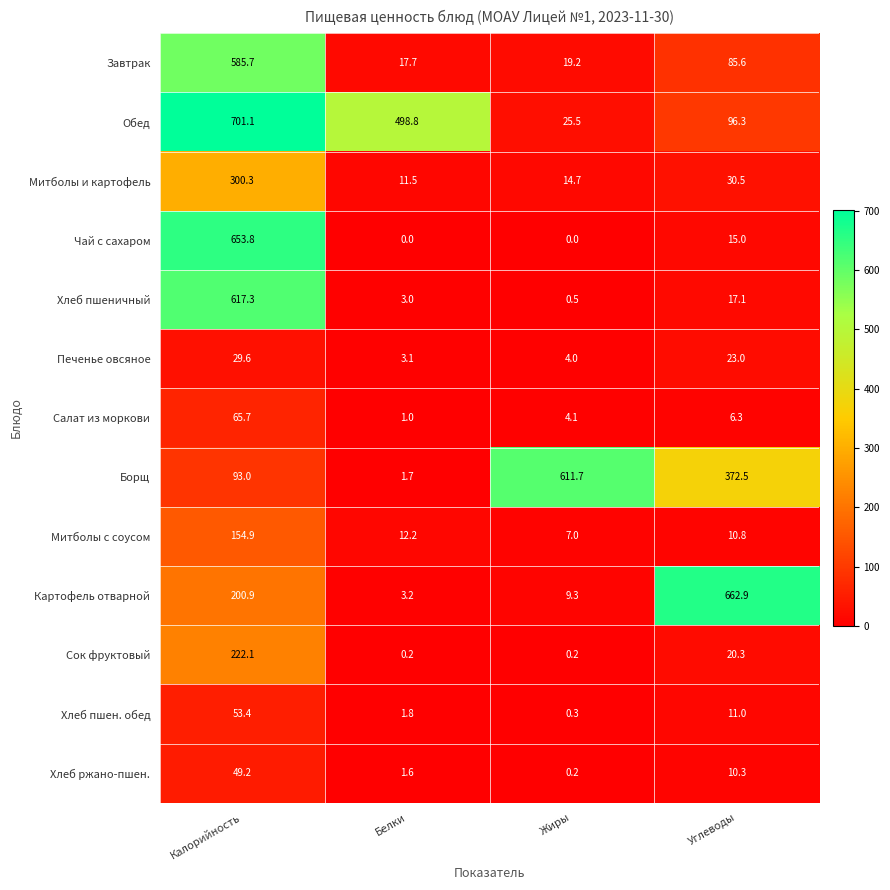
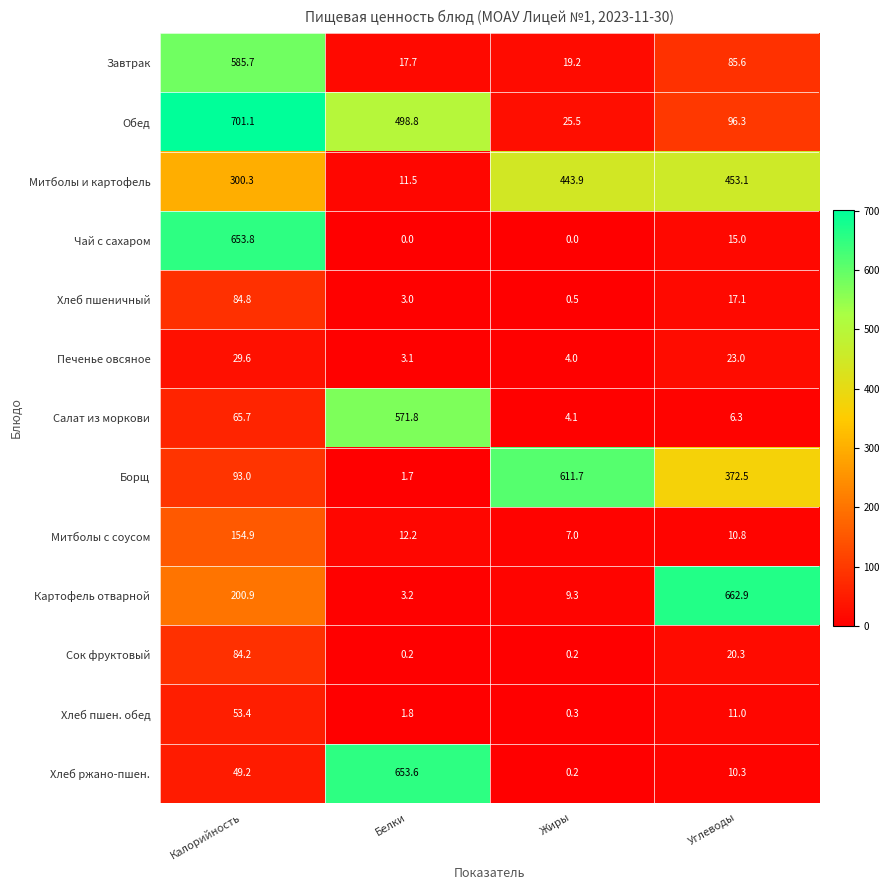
  {
    "Завтрак": {
      "Калорийность": 585.7,
      "Белки": 17.7,
      "Жиры": 19.2,
      "Углеводы": 85.6
    },
    "Обед": {
      "Калорийность": 701.1,
      "Белки": 498.8,
      "Жиры": 25.5,
      "Углеводы": 96.3
    },
    "Митболы и картофель": {
      "Калорийность": 300.3,
      "Белки": 11.5,
-     "Жиры": 14.7,
-     "Углеводы": 30.5
+     "Жиры": 443.9,
+     "Углеводы": 453.1
    },
    "Чай с сахаром": {
      "Калорийность": 653.8,
      "Белки": 0.0,
      "Жиры": 0.0,
      "Углеводы": 15.0
    },
    "Хлеб пшеничный": {
-     "Калорийность": 617.3,
+     "Калорийность": 84.8,
      "Белки": 3.0,
      "Жиры": 0.5,
      "Углеводы": 17.1
    },
    "Печенье овсяное": {
      "Калорийность": 29.6,
      "Белки": 3.1,
      "Жиры": 4.0,
      "Углеводы": 23.0
    },
    "Салат из моркови": {
      "Калорийность": 65.7,
-     "Белки": 1.0,
+     "Белки": 571.8,
      "Жиры": 4.1,
      "Углеводы": 6.3
    },
    "Борщ": {
      "Калорийность": 93.0,
      "Белки": 1.7,
      "Жиры": 611.7,
      "Углеводы": 372.5
    },
    "Митболы с соусом": {
      "Калорийность": 154.9,
      "Белки": 12.2,
      "Жиры": 7.0,
      "Углеводы": 10.8
    },
    "Картофель отварной": {
      "Калорийность": 200.9,
      "Белки": 3.2,
      "Жиры": 9.3,
      "Углеводы": 662.9
    },
    "Сок фруктовый": {
-     "Калорийность": 222.1,
+     "Калорийность": 84.2,
      "Белки": 0.2,
      "Жиры": 0.2,
      "Углеводы": 20.3
    },
    "Хлеб пшен. обед": {
      "Калорийность": 53.4,
      "Белки": 1.8,
      "Жиры": 0.3,
      "Углеводы": 11.0
    },
    "Хлеб ржано-пшен.": {
      "Калорийность": 49.2,
-     "Белки": 1.6,
+     "Белки": 653.6,
      "Жиры": 0.2,
      "Углеводы": 10.3
    }
  }
